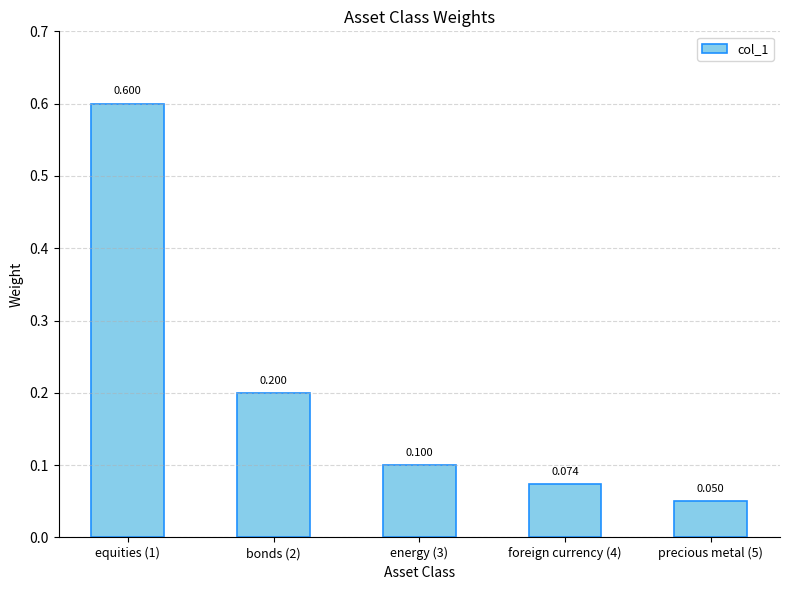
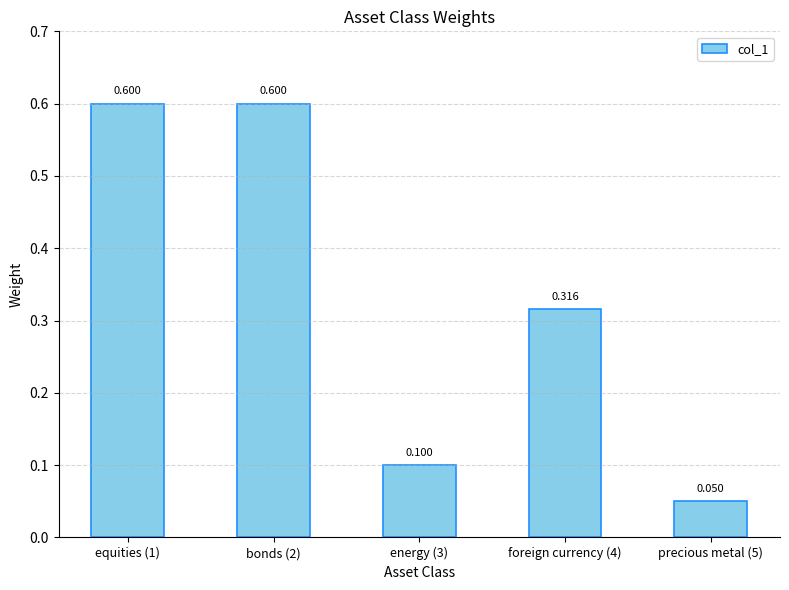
  {
    "equities (1)": 0.600,
-   "bonds (2)": 0.200,
+   "bonds (2)": 0.600,
    "energy (3)": 0.100,
-   "foreign currency (4)": 0.074,
+   "foreign currency (4)": 0.316,
    "precious metal (5)": 0.050
  }
